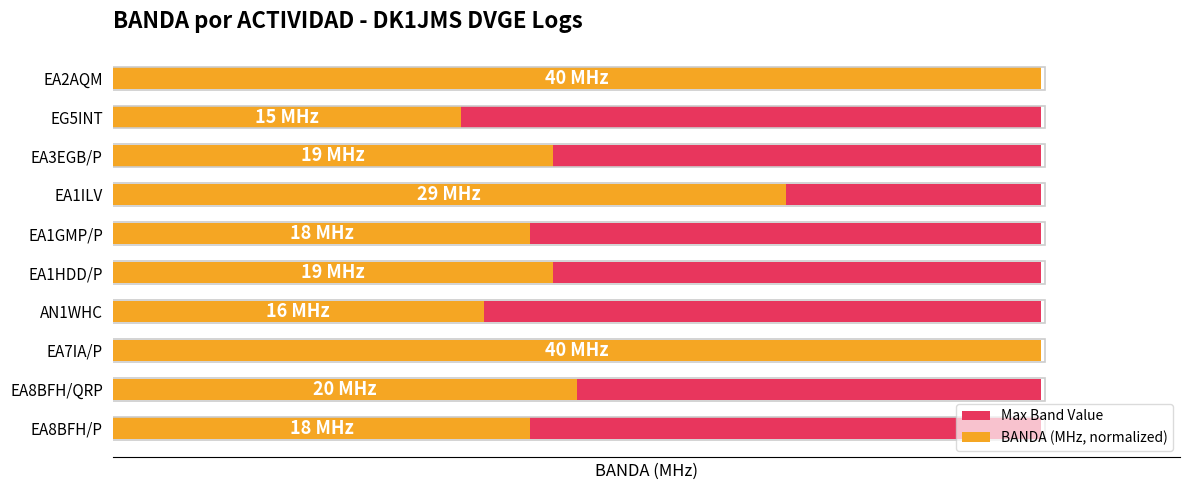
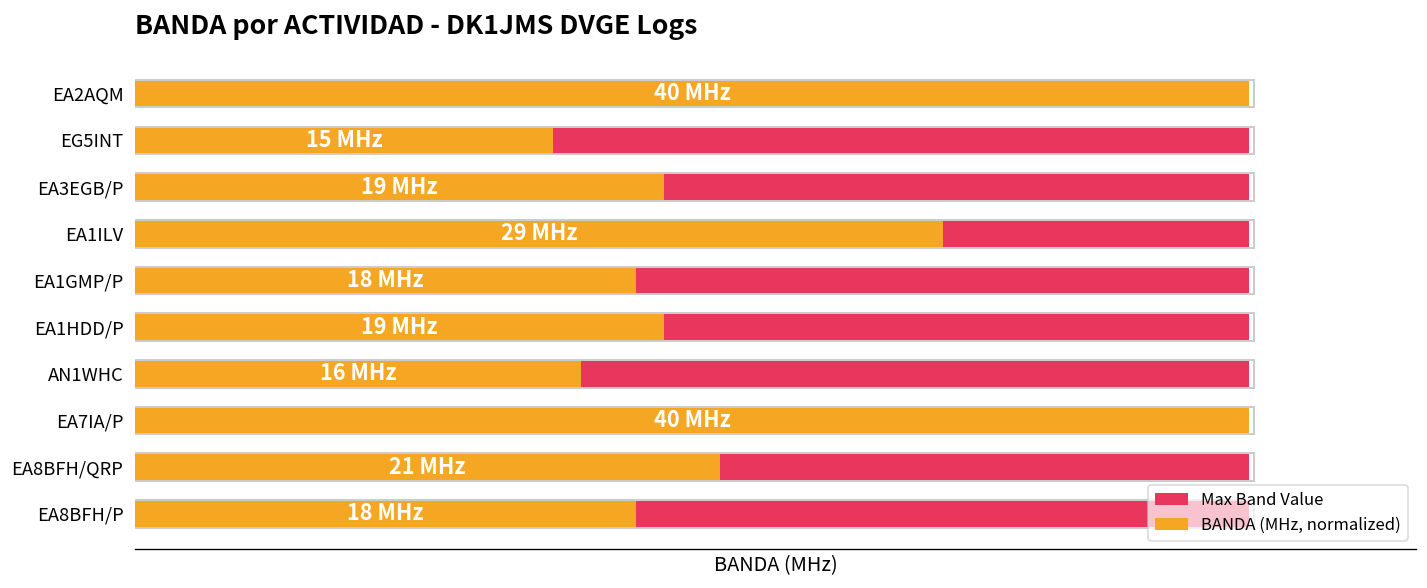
  {
    "BANDA (MHz, normalized)": {
-     "EA8BFH/QRP": 20
+     "EA8BFH/QRP": 21
    }
  }
